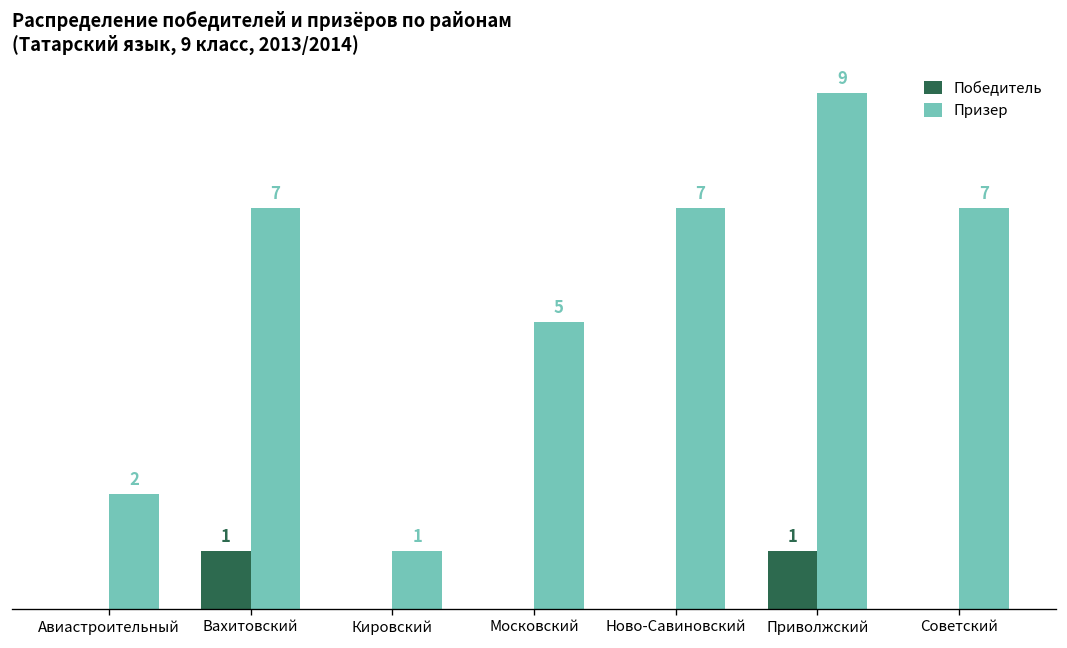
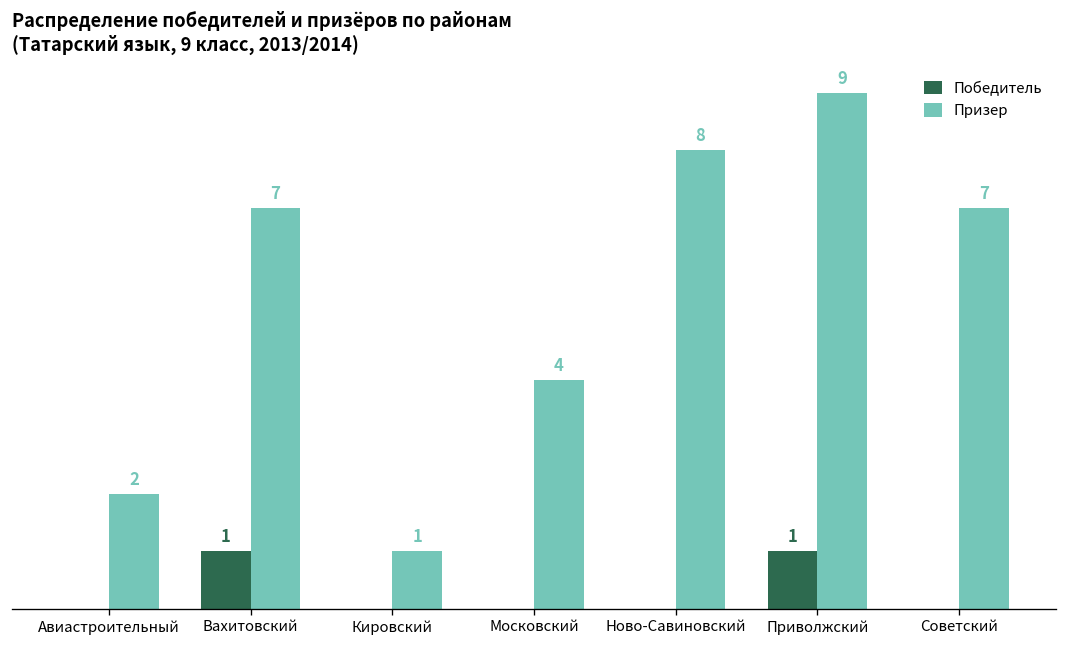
  {
    "Победитель": {
      "Вахитовский": 1,
      "Приволжский": 1
    },
    "Призер": {
      "Авиастроительный": 2,
      "Вахитовский": 7,
      "Кировский": 1,
-     "Московский": 5,
-     "Ново-Савиновский": 7,
+     "Московский": 4,
+     "Ново-Савиновский": 8,
      "Приволжский": 9,
      "Советский": 7
    }
  }
